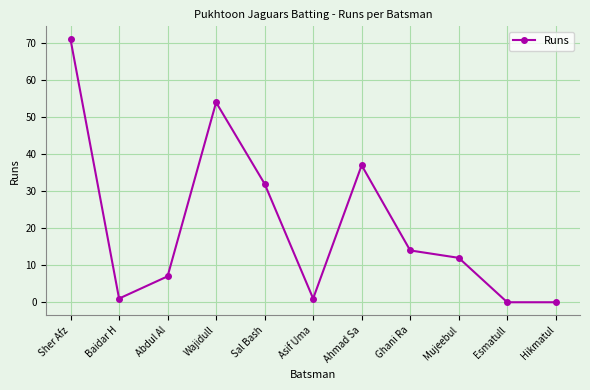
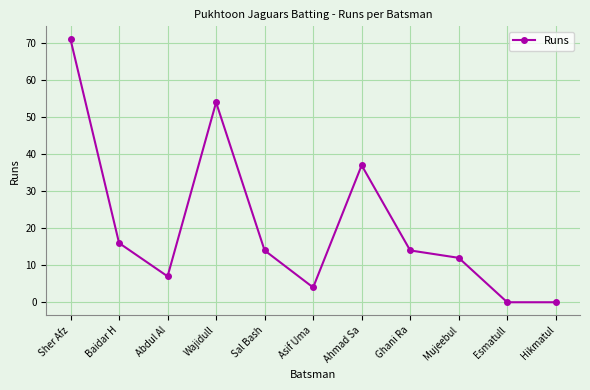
  {
    "Sher Afz": 71,
-   "Baidar H": 1,
+   "Baidar H": 16,
    "Abdul Al": 7,
    "Wajidull": 54,
-   "Sal Bash": 32,
-   "Asif Uma": 1,
+   "Sal Bash": 14,
+   "Asif Uma": 4,
    "Ahmad Sa": 37,
    "Ghani Ra": 14,
    "Mujeebul": 12,
    "Esmatull": 0,
    "Hikmatul": 0
  }
